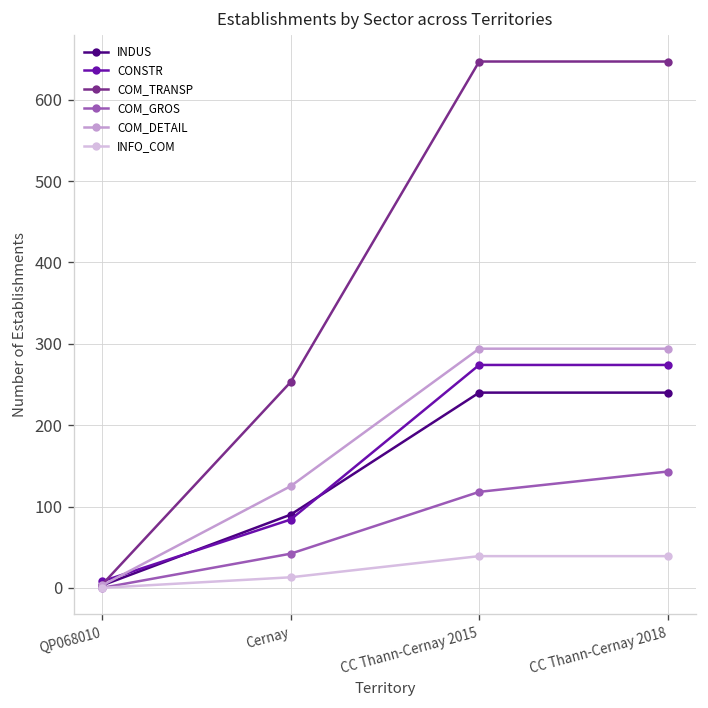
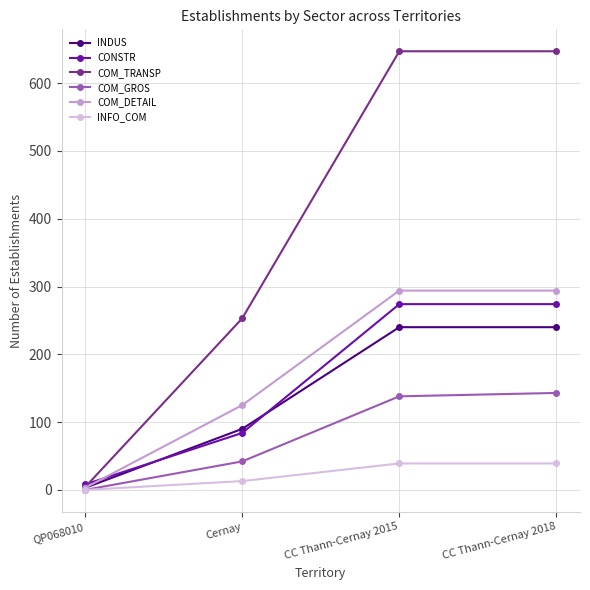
  {
    "COM_GROS": {
      "Cernay": 40,
-     "CC Thann-Cernay 2015": 120,
+     "CC Thann-Cernay 2015": 140,
      "CC Thann-Cernay 2018": 140
    }
  }
